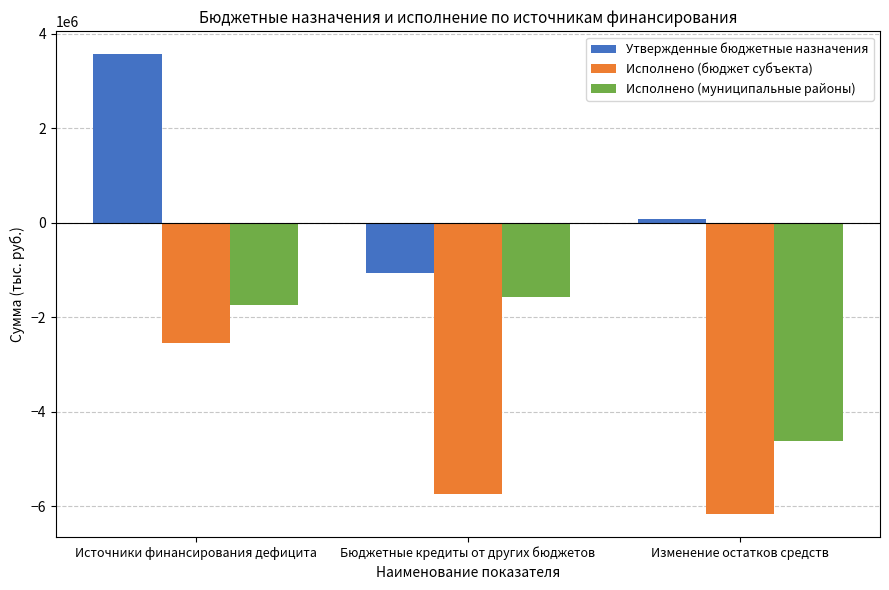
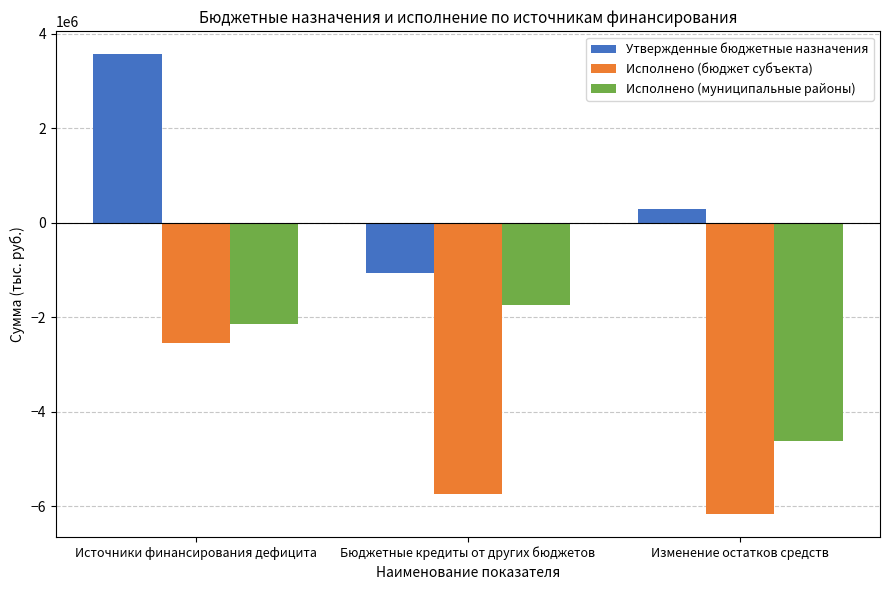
  {
    "Утвержденные бюджетные назначения": {
      "Источники финансирования дефицита": 3600000,
      "Бюджетные кредиты от других бюджетов": -1100000,
-     "Изменение остатков средств": 100000
+     "Изменение остатков средств": 300000
    },
    "Исполнено (бюджет субъекта)": {
      "Источники финансирования дефицита": -2500000,
      "Бюджетные кредиты от других бюджетов": -5700000,
      "Изменение остатков средств": -6200000
    },
    "Исполнено (муниципальные районы)": {
-     "Источники финансирования дефицита": -1700000,
-     "Бюджетные кредиты от других бюджетов": -1600000,
+     "Источники финансирования дефицита": -2100000,
+     "Бюджетные кредиты от других бюджетов": -1700000,
      "Изменение остатков средств": -4600000
    }
  }
